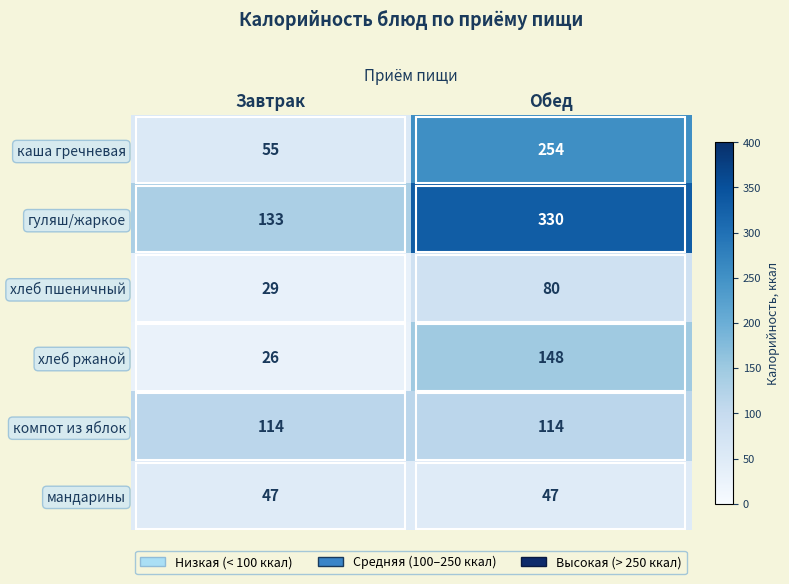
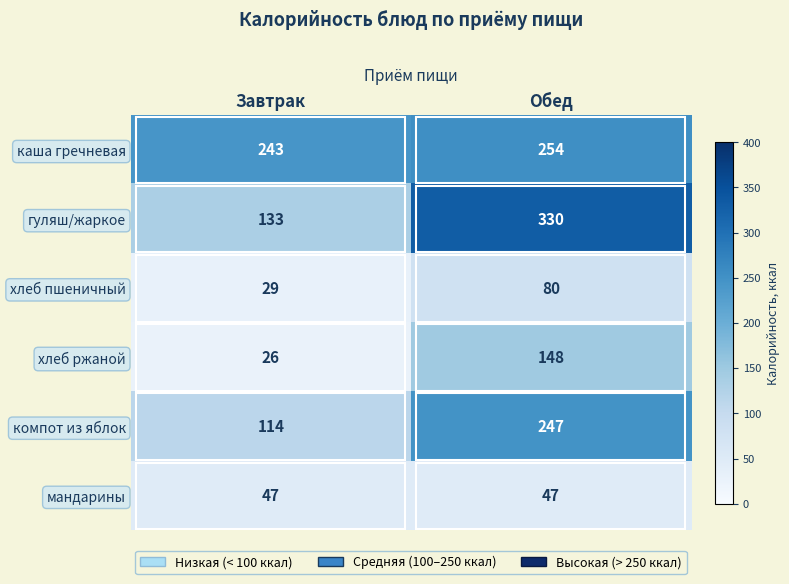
  {
    "каша гречневая": {
-     "Завтрак": 55,
+     "Завтрак": 243,
      "Обед": 254
    },
    "гуляш/жаркое": {
      "Завтрак": 133,
      "Обед": 330
    },
    "хлеб пшеничный": {
      "Завтрак": 29,
      "Обед": 80
    },
    "хлеб ржаной": {
      "Завтрак": 26,
      "Обед": 148
    },
    "компот из яблок": {
      "Завтрак": 114,
-     "Обед": 114
+     "Обед": 247
    },
    "мандарины": {
      "Завтрак": 47,
      "Обед": 47
    }
  }
